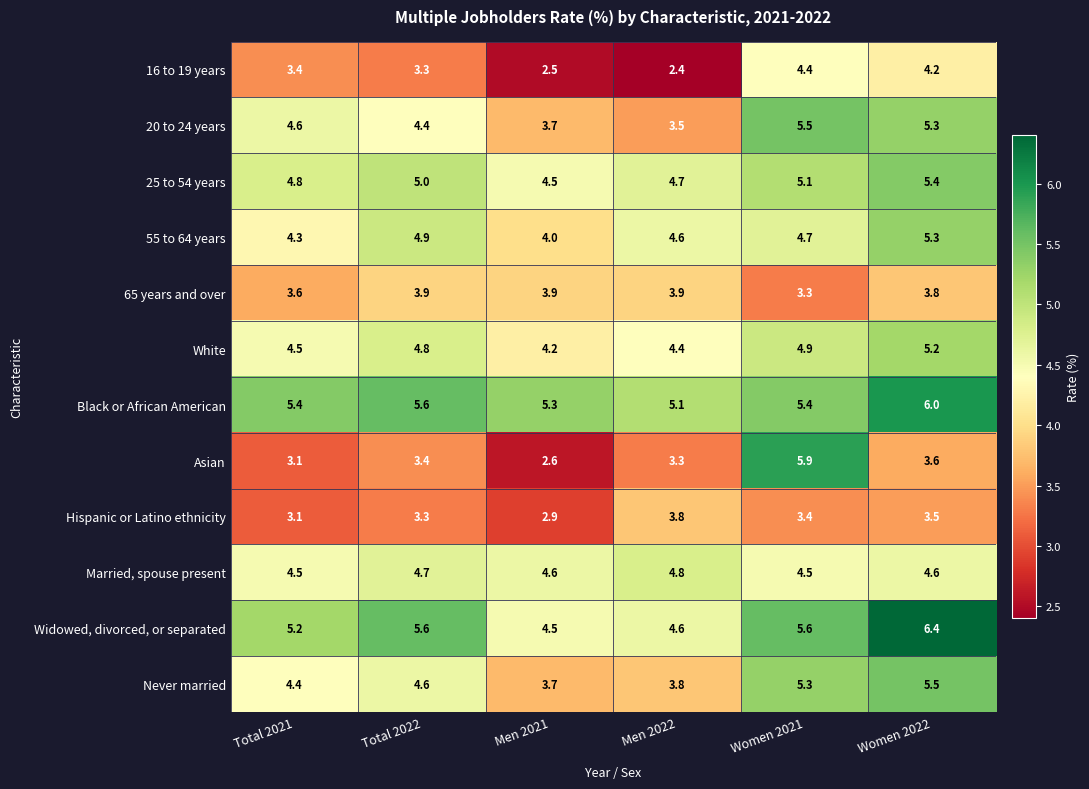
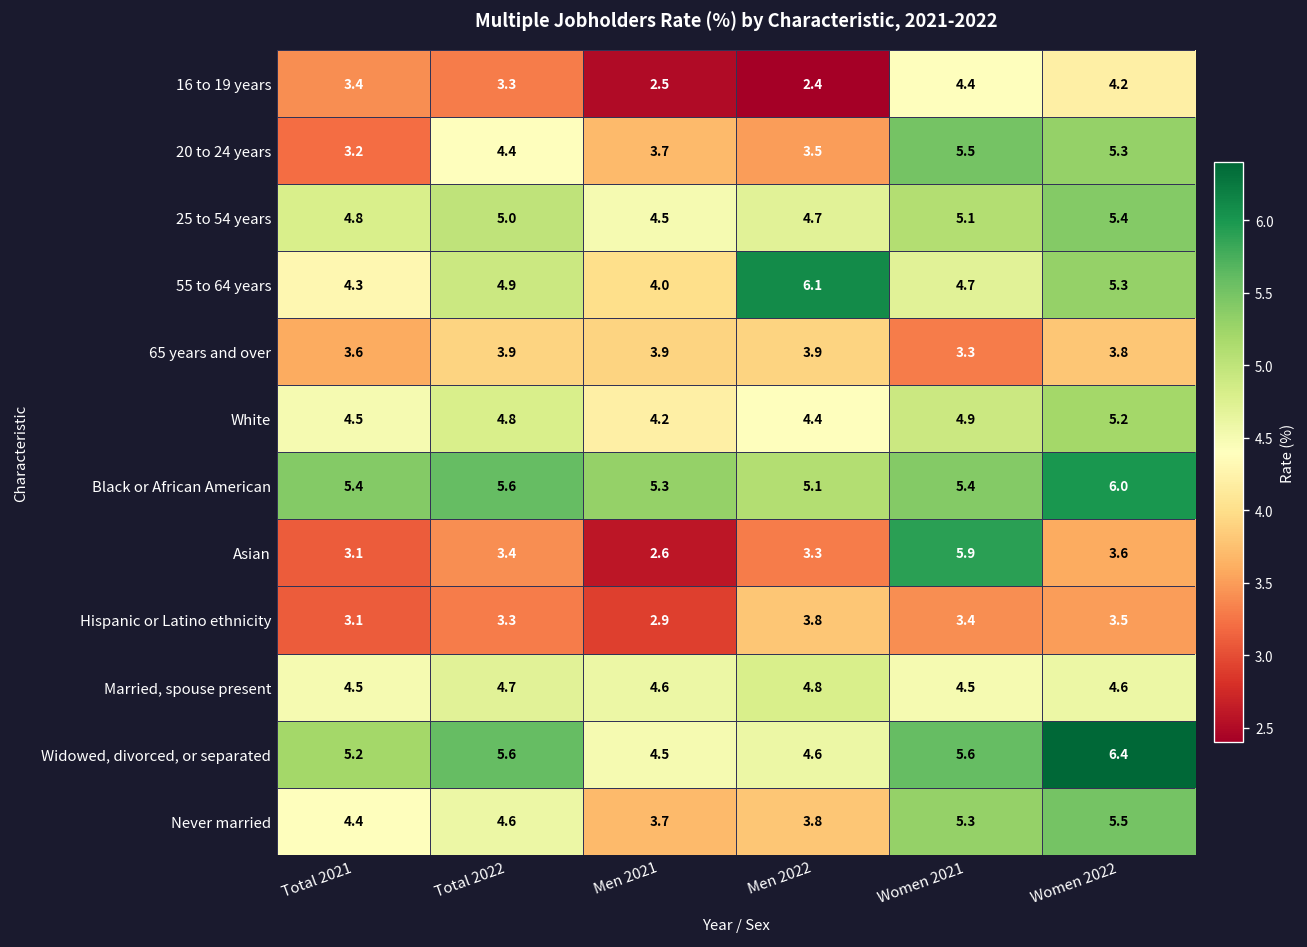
  {
    "16 to 19 years": {
      "Total 2021": 3.4,
      "Total 2022": 3.3,
      "Men 2021": 2.5,
      "Men 2022": 2.4,
      "Women 2021": 4.4,
      "Women 2022": 4.2
    },
    "20 to 24 years": {
-     "Total 2021": 4.6,
+     "Total 2021": 3.2,
      "Total 2022": 4.4,
      "Men 2021": 3.7,
      "Men 2022": 3.5,
      "Women 2021": 5.5,
      "Women 2022": 5.3
    },
    "25 to 54 years": {
      "Total 2021": 4.8,
      "Total 2022": 5.0,
      "Men 2021": 4.5,
      "Men 2022": 4.7,
      "Women 2021": 5.1,
      "Women 2022": 5.4
    },
    "55 to 64 years": {
      "Total 2021": 4.3,
      "Total 2022": 4.9,
      "Men 2021": 4.0,
-     "Men 2022": 4.6,
+     "Men 2022": 6.1,
      "Women 2021": 4.7,
      "Women 2022": 5.3
    },
    "65 years and over": {
      "Total 2021": 3.6,
      "Total 2022": 3.9,
      "Men 2021": 3.9,
      "Men 2022": 3.9,
      "Women 2021": 3.3,
      "Women 2022": 3.8
    },
    "White": {
      "Total 2021": 4.5,
      "Total 2022": 4.8,
      "Men 2021": 4.2,
      "Men 2022": 4.4,
      "Women 2021": 4.9,
      "Women 2022": 5.2
    },
    "Black or African American": {
      "Total 2021": 5.4,
      "Total 2022": 5.6,
      "Men 2021": 5.3,
      "Men 2022": 5.1,
      "Women 2021": 5.4,
      "Women 2022": 6.0
    },
    "Asian": {
      "Total 2021": 3.1,
      "Total 2022": 3.4,
      "Men 2021": 2.6,
      "Men 2022": 3.3,
      "Women 2021": 5.9,
      "Women 2022": 3.6
    },
    "Hispanic or Latino ethnicity": {
      "Total 2021": 3.1,
      "Total 2022": 3.3,
      "Men 2021": 2.9,
      "Men 2022": 3.8,
      "Women 2021": 3.4,
      "Women 2022": 3.5
    },
    "Married, spouse present": {
      "Total 2021": 4.5,
      "Total 2022": 4.7,
      "Men 2021": 4.6,
      "Men 2022": 4.8,
      "Women 2021": 4.5,
      "Women 2022": 4.6
    },
    "Widowed, divorced, or separated": {
      "Total 2021": 5.2,
      "Total 2022": 5.6,
      "Men 2021": 4.5,
      "Men 2022": 4.6,
      "Women 2021": 5.6,
      "Women 2022": 6.4
    },
    "Never married": {
      "Total 2021": 4.4,
      "Total 2022": 4.6,
      "Men 2021": 3.7,
      "Men 2022": 3.8,
      "Women 2021": 5.3,
      "Women 2022": 5.5
    }
  }
